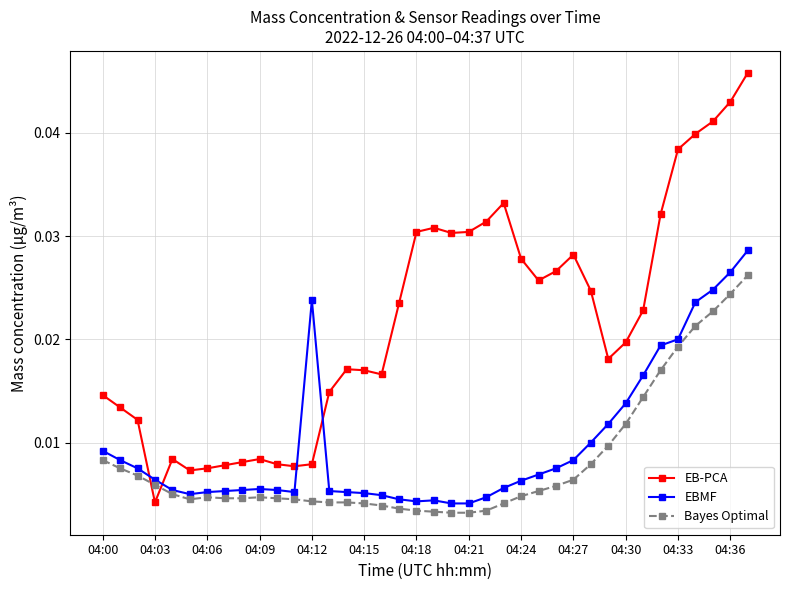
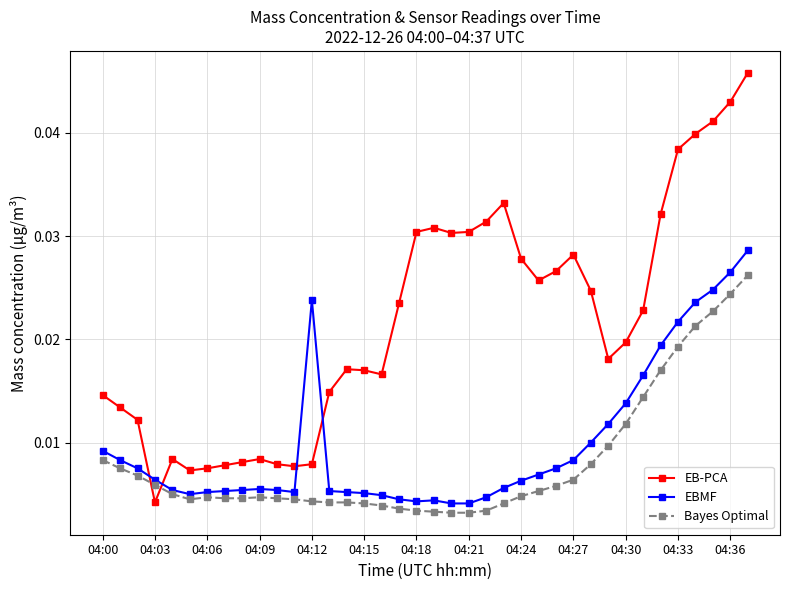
  {
    "EB-PCA": {
      "04:00": 0.0146,
      "04:03": 0.0042,
      "04:06": 0.0075,
      "04:09": 0.0084,
      "04:12": 0.0079,
      "04:15": 0.0170,
      "04:18": 0.0304,
      "04:21": 0.0304,
      "04:24": 0.0278,
      "04:27": 0.0282,
      "04:30": 0.0197,
      "04:33": 0.0384,
      "04:36": 0.0430
    },
    "EBMF": {
      "04:00": 0.0092,
      "04:03": 0.0064,
      "04:06": 0.0052,
      "04:09": 0.0055,
      "04:12": 0.0238,
      "04:15": 0.0051,
      "04:18": 0.0043,
      "04:21": 0.0041,
      "04:24": 0.0063,
      "04:27": 0.0083,
      "04:30": 0.0138,
-     "04:33": 0.0200,
+     "04:33": 0.0217,
      "04:36": 0.0265
    },
    "Bayes Optimal": {
      "04:00": 0.0083,
      "04:03": 0.0059,
      "04:06": 0.0047,
      "04:09": 0.0047,
      "04:12": 0.0043,
      "04:15": 0.0041,
      "04:18": 0.0034,
      "04:21": 0.0032,
      "04:24": 0.0048,
      "04:27": 0.0064,
      "04:30": 0.0118,
      "04:33": 0.0193,
      "04:36": 0.0244
    }
  }
